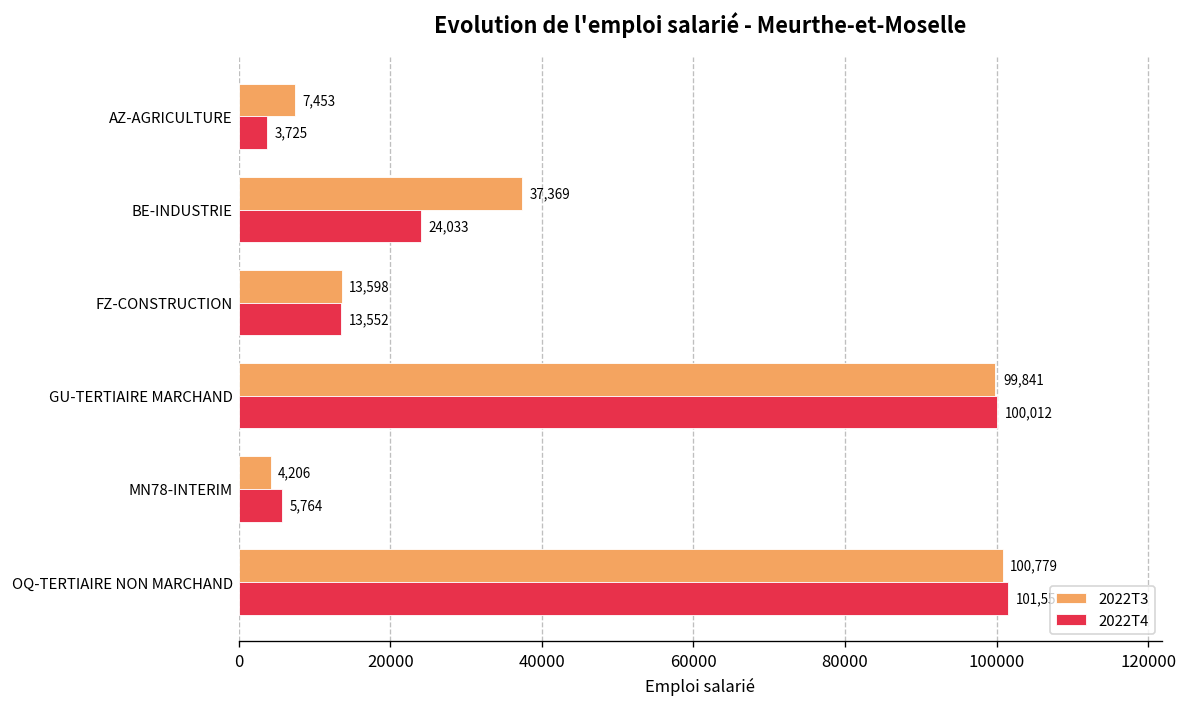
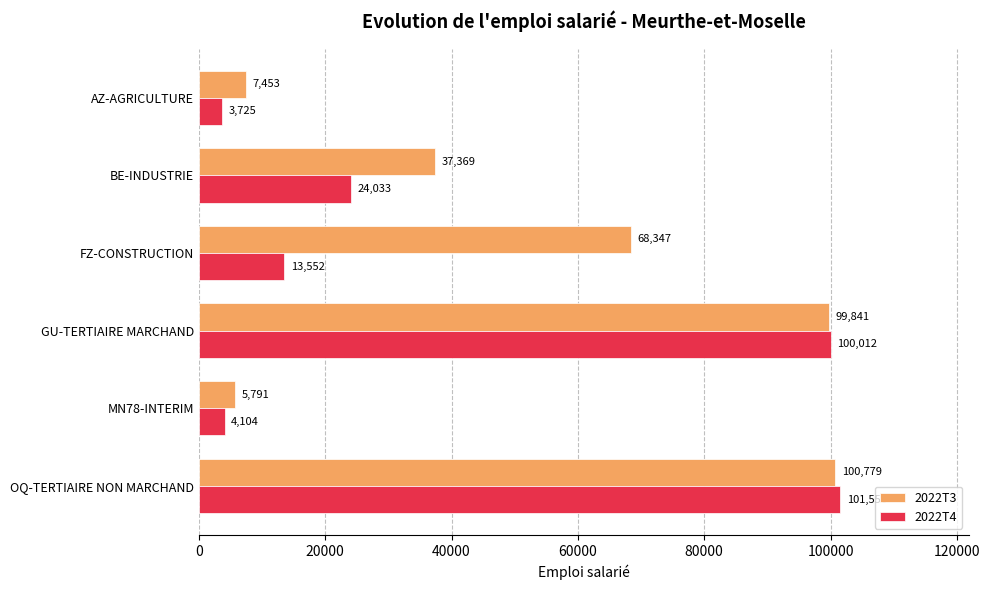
  {
    "2022T3": {
      "AZ-AGRICULTURE": "7,453",
      "BE-INDUSTRIE": "37,369",
-     "FZ-CONSTRUCTION": "13,598",
+     "FZ-CONSTRUCTION": "68,347",
      "GU-TERTIAIRE MARCHAND": "99,841",
-     "MN78-INTERIM": "4,206",
+     "MN78-INTERIM": "5,791",
      "OQ-TERTIAIRE NON MARCHAND": "100,779"
    },
    "2022T4": {
      "AZ-AGRICULTURE": "3,725",
      "BE-INDUSTRIE": "24,033",
      "FZ-CONSTRUCTION": "13,552",
      "GU-TERTIAIRE MARCHAND": "100,012",
-     "MN78-INTERIM": "5,764"
+     "MN78-INTERIM": "4,104"
    }
  }
